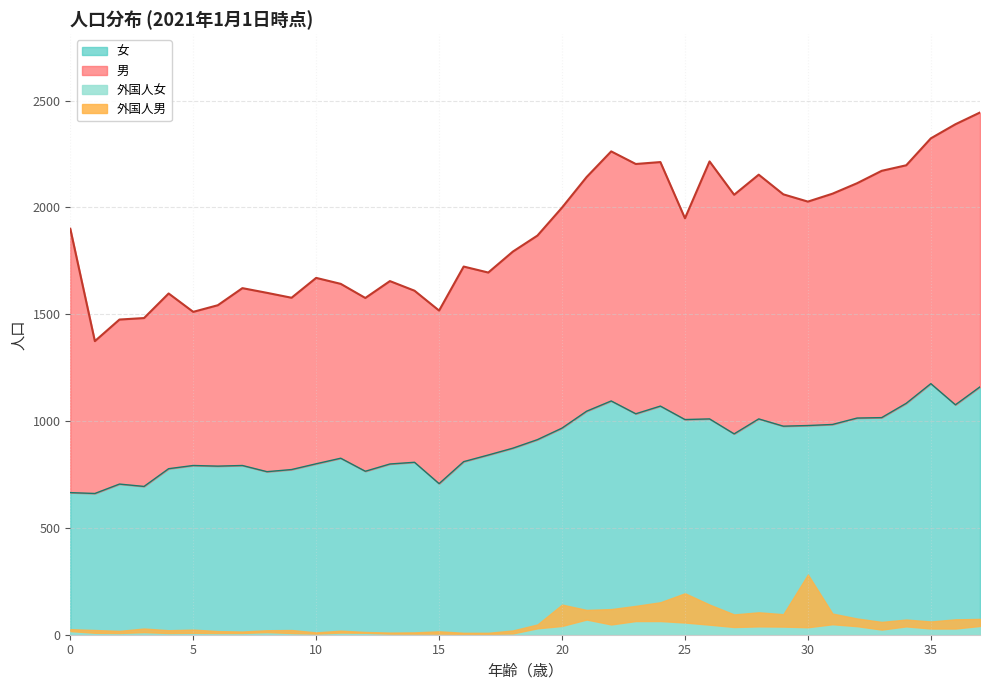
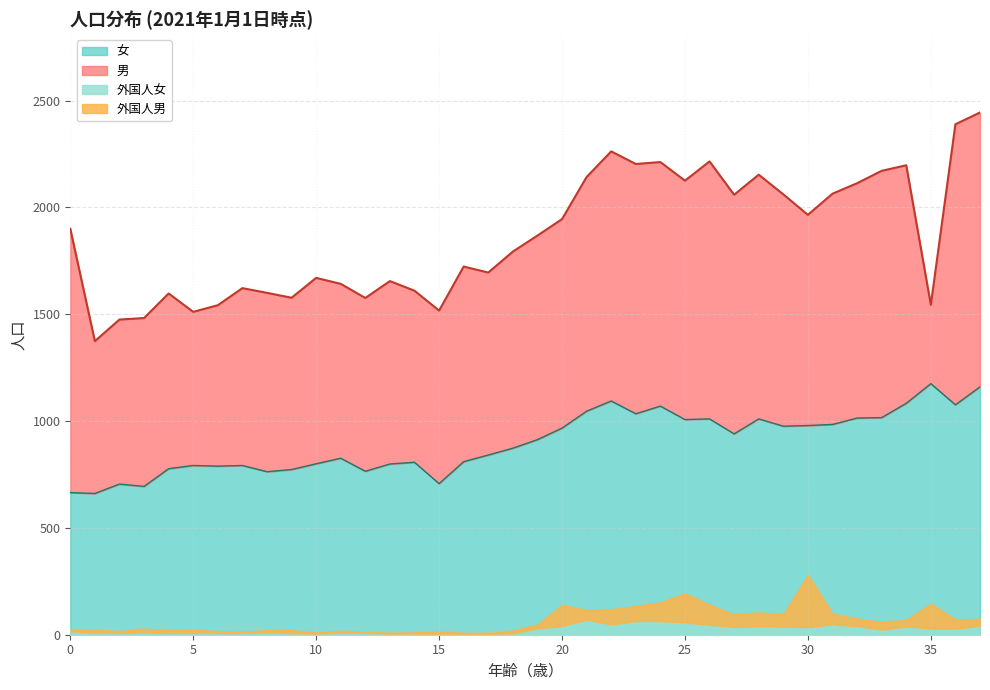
  {
    "男": {
      "0": 1240,
      "5": 720,
      "10": 870,
      "15": 810,
-     "20": 1030,
-     "25": 940,
-     "30": 1050,
-     "35": 1150
+     "20": 980,
+     "25": 1120,
+     "30": 990,
+     "35": 370
    },
    "外国人男": {
      "5": 20,
      "20": 100,
      "25": 140,
      "30": 250,
-     "35": 30
+     "35": 120
    }
  }
